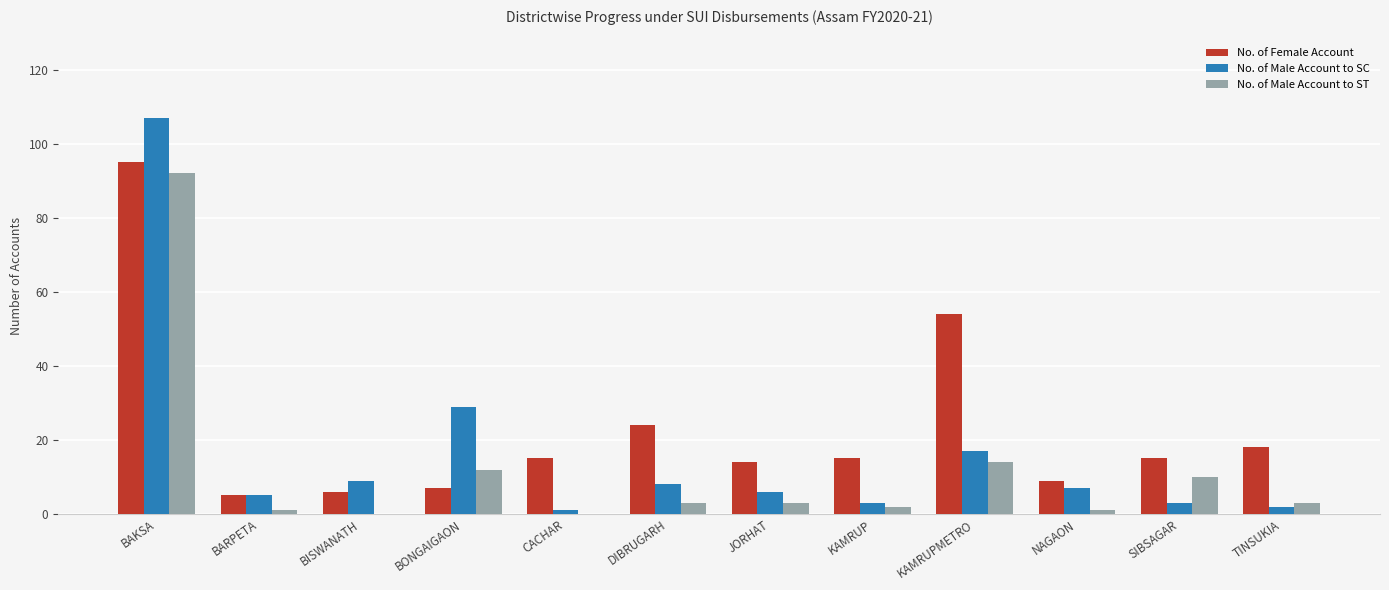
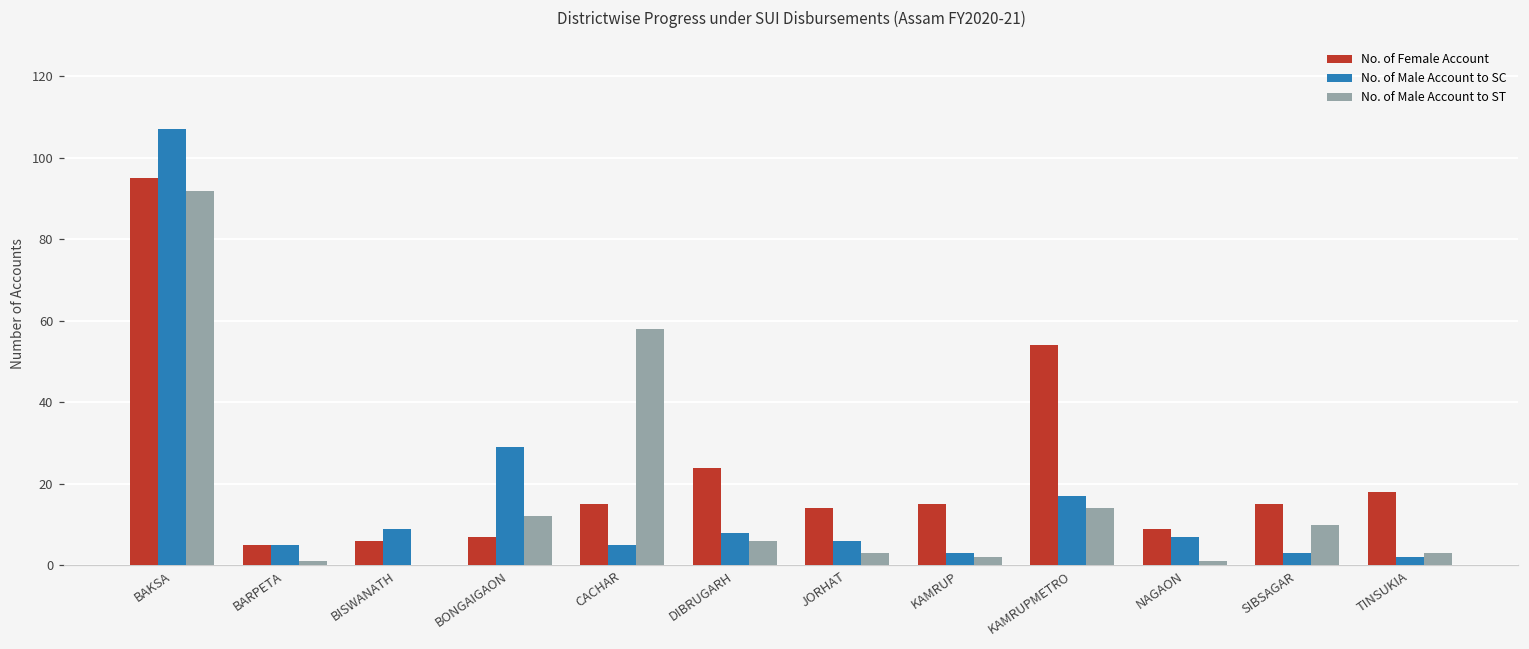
  {
    "No. of Female Account": {
      "BAKSA": 95,
      "BARPETA": 5,
      "BISWANATH": 6,
      "BONGAIGAON": 7,
      "CACHAR": 15,
      "DIBRUGARH": 24,
      "JORHAT": 14,
      "KAMRUP": 15,
      "KAMRUPMETRO": 54,
      "NAGAON": 9,
      "SIBSAGAR": 15,
      "TINSUKIA": 18
    },
    "No. of Male Account to SC": {
      "BAKSA": 107,
      "BARPETA": 5,
      "BISWANATH": 9,
      "BONGAIGAON": 29,
-     "CACHAR": 1,
+     "CACHAR": 5,
      "DIBRUGARH": 8,
      "JORHAT": 6,
      "KAMRUP": 3,
      "KAMRUPMETRO": 17,
      "NAGAON": 7,
      "SIBSAGAR": 3,
      "TINSUKIA": 2
    },
    "No. of Male Account to ST": {
      "BAKSA": 92,
      "BARPETA": 1,
      "BISWANATH": 0,
      "BONGAIGAON": 12,
-     "CACHAR": 0,
-     "DIBRUGARH": 3,
+     "CACHAR": 58,
+     "DIBRUGARH": 6,
      "JORHAT": 3,
      "KAMRUP": 2,
      "KAMRUPMETRO": 14,
      "NAGAON": 1,
      "SIBSAGAR": 10,
      "TINSUKIA": 3
    }
  }
